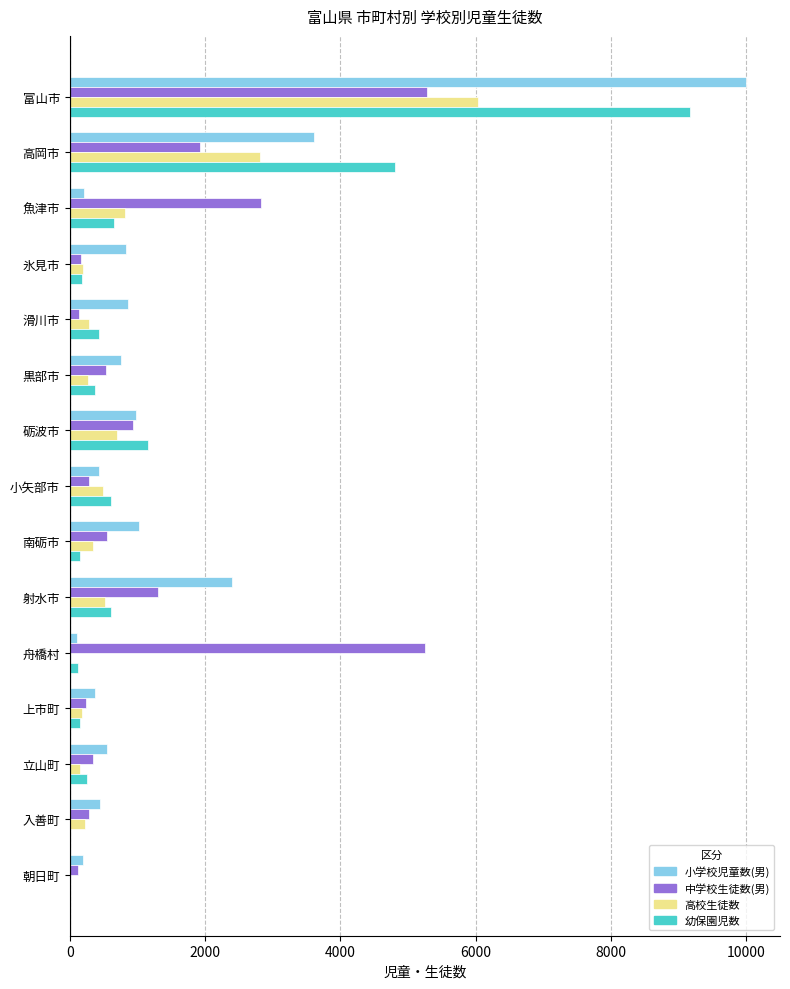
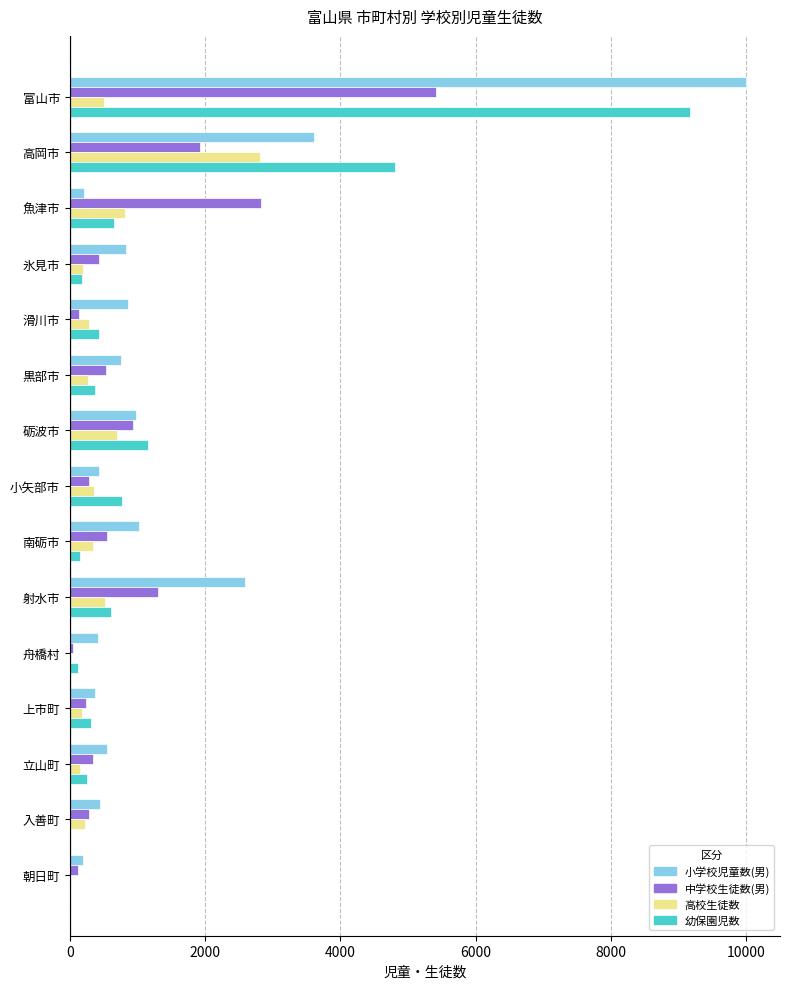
  {
    "小学校児童数(男)": {
      "富山市": 10000,
      "高岡市": 3600,
      "魚津市": 200,
      "氷見市": 800,
      "滑川市": 900,
      "黒部市": 800,
      "砺波市": 1000,
      "小矢部市": 400,
      "南砺市": 1000,
-     "射水市": 2400,
-     "舟橋村": 100,
+     "射水市": 2600,
+     "舟橋村": 400,
      "上市町": 400,
      "立山町": 600,
      "入善町": 500,
      "朝日町": 200
    },
    "中学校生徒数(男)": {
-     "富山市": 5300,
+     "富山市": 5400,
      "高岡市": 1900,
      "魚津市": 2800,
-     "氷見市": 200,
+     "氷見市": 400,
      "滑川市": 100,
      "黒部市": 500,
      "砺波市": 900,
      "小矢部市": 300,
      "南砺市": 500,
      "射水市": 1300,
-     "舟橋村": 5300,
+     "舟橋村": 100,
      "上市町": 200,
      "立山町": 300,
      "入善町": 300,
      "朝日町": 100
    },
    "高校生徒数": {
-     "富山市": 6000,
+     "富山市": 500,
      "高岡市": 2800,
      "魚津市": 800,
      "氷見市": 200,
      "滑川市": 300,
      "黒部市": 300,
      "砺波市": 700,
-     "小矢部市": 500,
+     "小矢部市": 400,
      "南砺市": 300,
      "射水市": 500,
      "舟橋村": 0,
      "上市町": 200,
      "立山町": 100,
      "入善町": 200,
      "朝日町": 0
    },
    "幼保園児数": {
      "富山市": 9200,
      "高岡市": 4800,
      "魚津市": 700,
      "氷見市": 200,
      "滑川市": 400,
      "黒部市": 400,
      "砺波市": 1200,
-     "小矢部市": 600,
+     "小矢部市": 800,
      "南砺市": 200,
      "射水市": 600,
      "舟橋村": 100,
-     "上市町": 200,
+     "上市町": 300,
      "立山町": 200,
      "入善町": 0,
      "朝日町": 0
    }
  }
